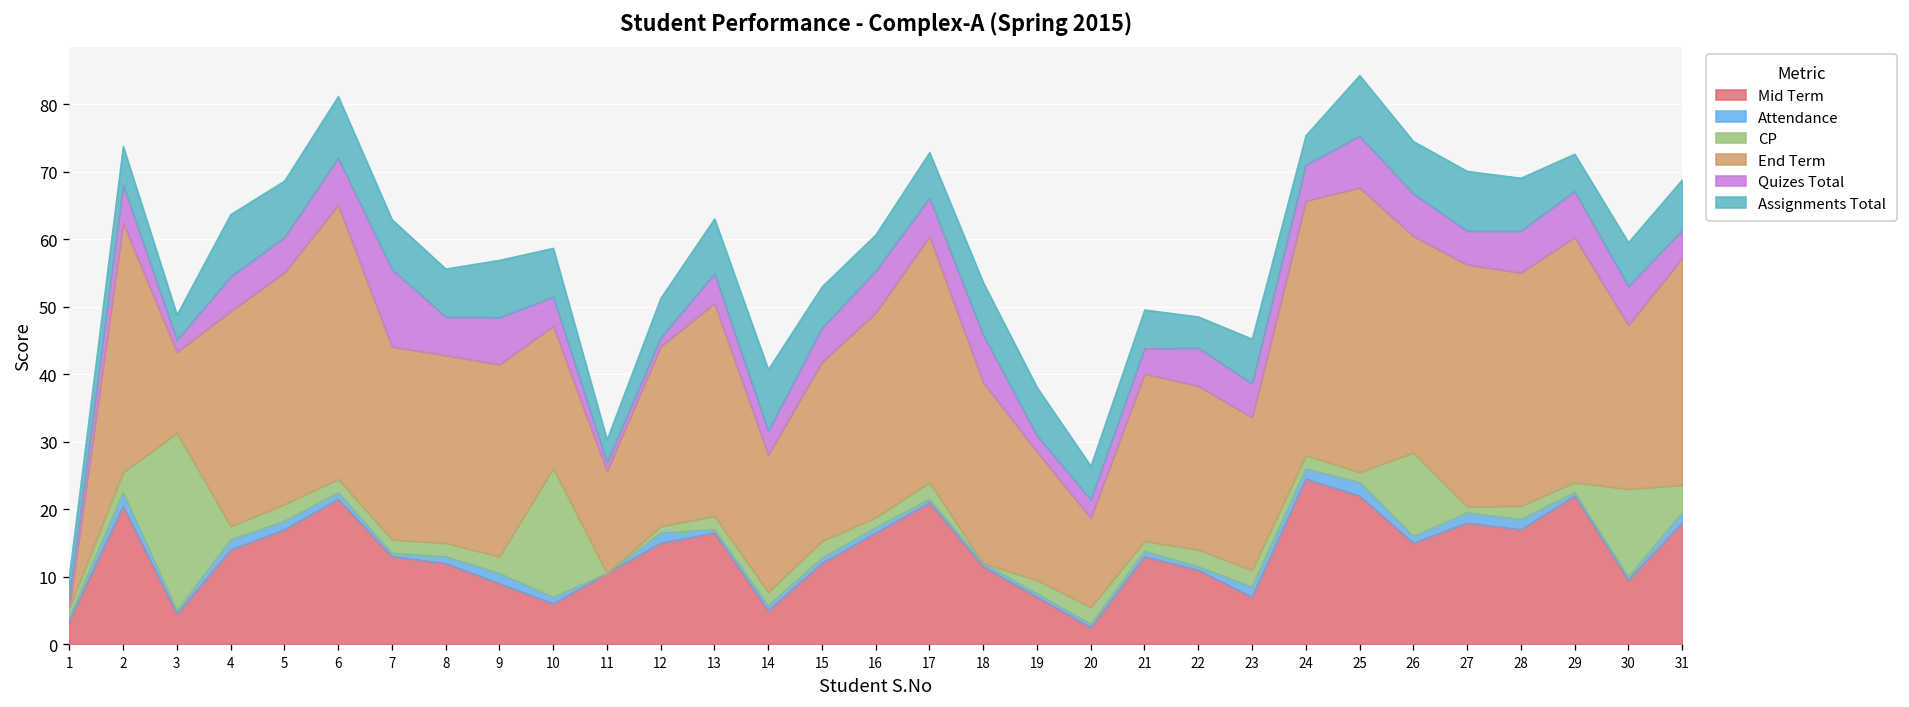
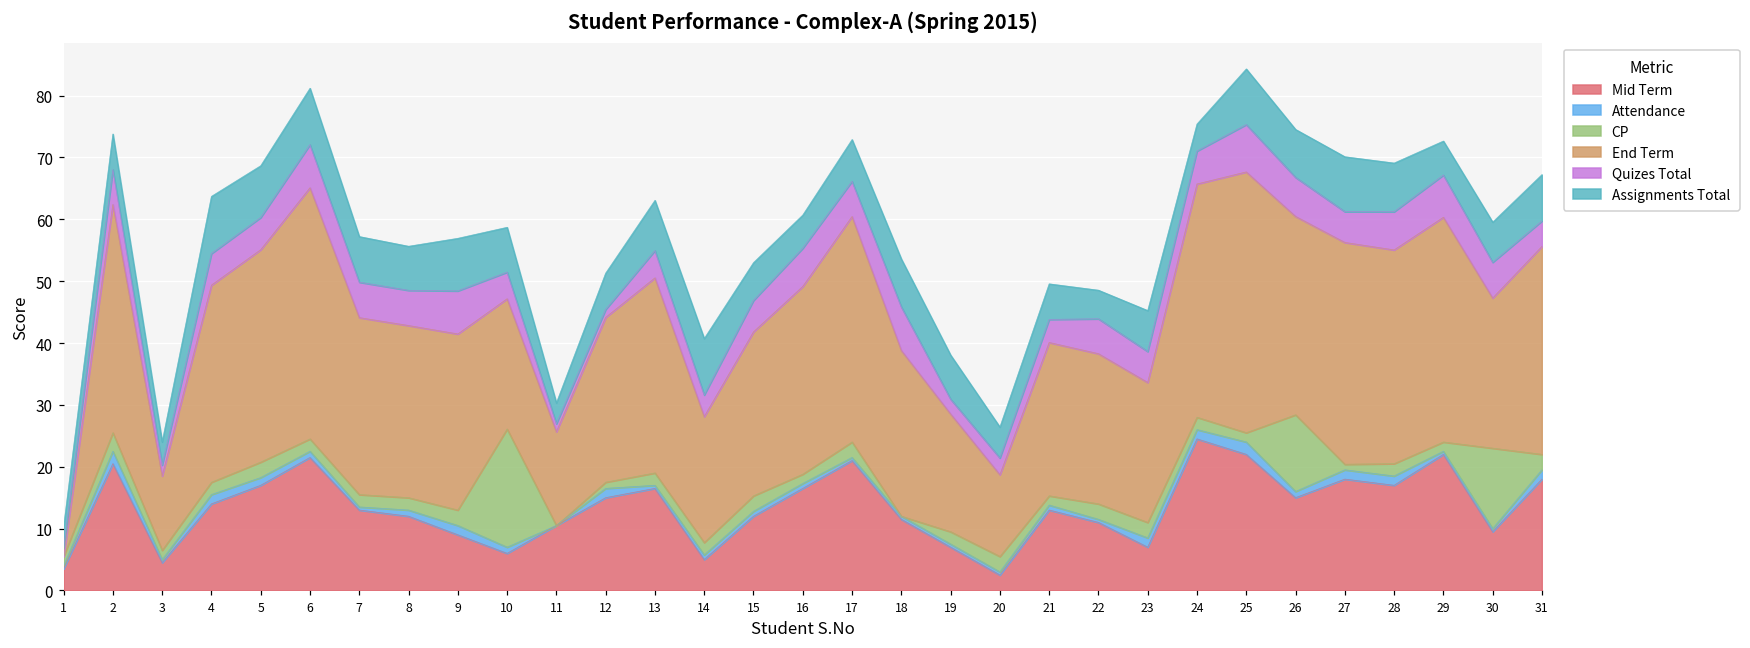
  {
    "CP": {
      "2": 3,
-     "3": 26,
+     "3": 2,
      "4": 2,
      "5": 3,
      "6": 2,
      "7": 2,
      "8": 2,
      "9": 3,
      "10": 19,
      "12": 1,
      "13": 2,
      "14": 2,
      "15": 3,
      "16": 2,
      "17": 3,
      "19": 2,
      "20": 3,
      "21": 2,
      "22": 3,
      "23": 3,
      "24": 2,
      "25": 2,
      "26": 12,
      "27": 1,
      "28": 2,
      "29": 2,
      "30": 13,
-     "31": 4
+     "31": 3
    },
    "Quizes Total": {
      "1": 1,
      "2": 6,
      "3": 2,
      "4": 5,
      "5": 5,
      "6": 7,
-     "7": 11,
+     "7": 6,
      "8": 6,
      "9": 7,
      "10": 4,
      "11": 1,
      "12": 1,
      "13": 4,
      "14": 3,
      "15": 5,
      "16": 6,
      "17": 6,
      "18": 7,
      "19": 2,
      "20": 3,
      "21": 4,
      "22": 6,
      "23": 5,
      "24": 5,
      "25": 8,
      "26": 6,
      "27": 5,
      "28": 6,
      "29": 7,
      "30": 6,
      "31": 4
    }
  }
